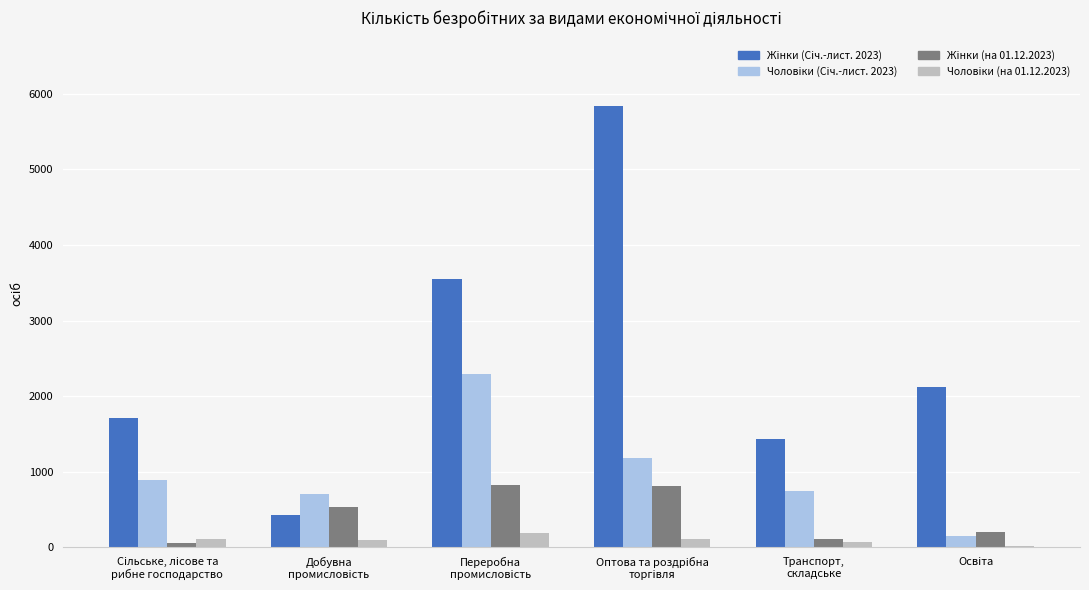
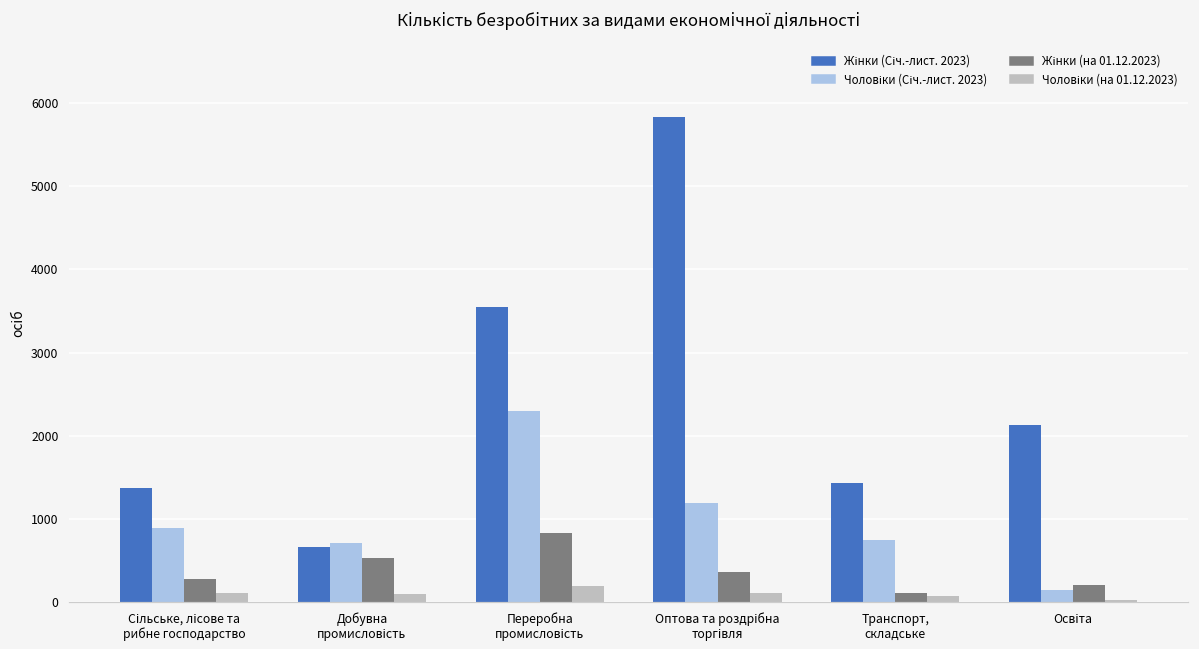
  {
    "Жінки (Січ.-лист. 2023)": {
-     "Сільське, лісове та рибне господарство": 1700,
-     "Добувна промисловість": 400,
+     "Сільське, лісове та рибне господарство": 1400,
+     "Добувна промисловість": 700,
      "Переробна промисловість": 3500,
      "Оптова та роздрібна торгівля": 5800,
      "Транспорт, складське": 1400,
      "Освіта": 2100
    },
    "Жінки (на 01.12.2023)": {
-     "Сільське, лісове та рибне господарство": 100,
+     "Сільське, лісове та рибне господарство": 300,
      "Добувна промисловість": 500,
      "Переробна промисловість": 800,
-     "Оптова та роздрібна торгівля": 800,
+     "Оптова та роздрібна торгівля": 400,
      "Транспорт, складське": 100,
      "Освіта": 200
    }
  }
